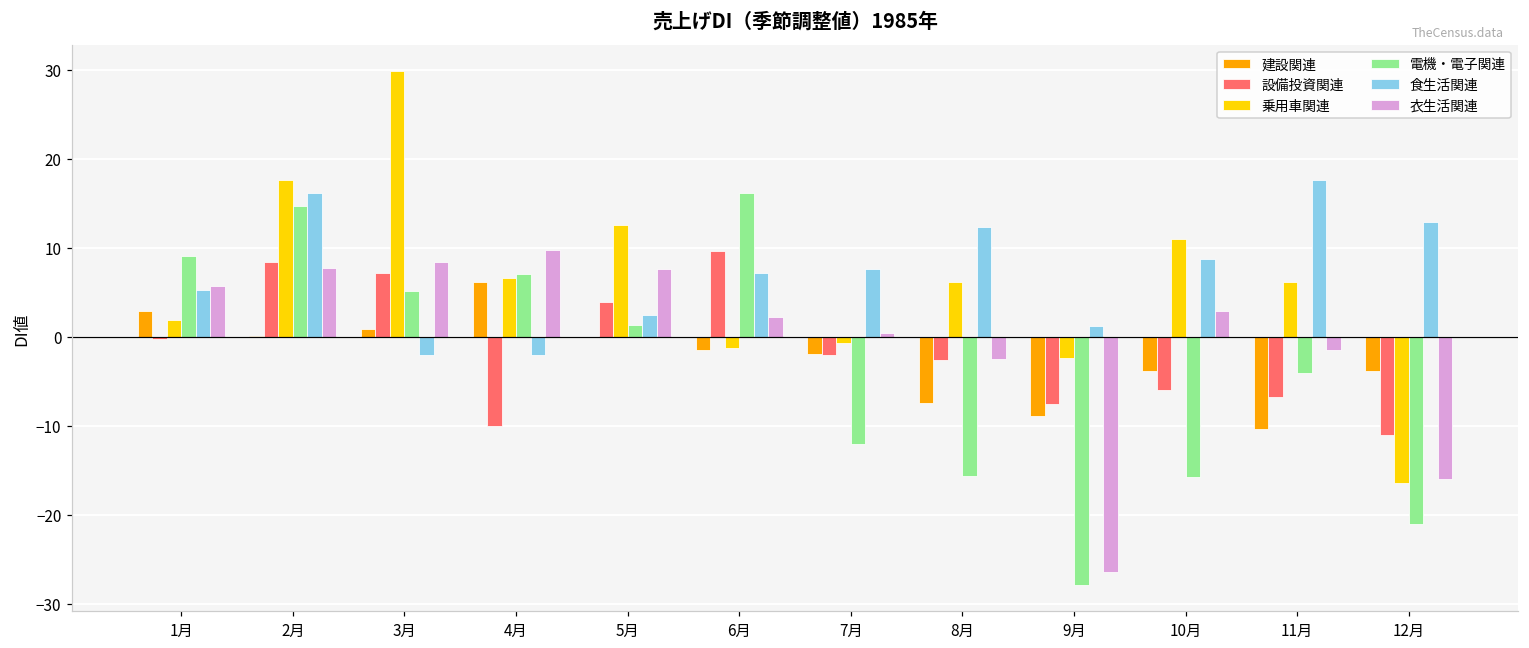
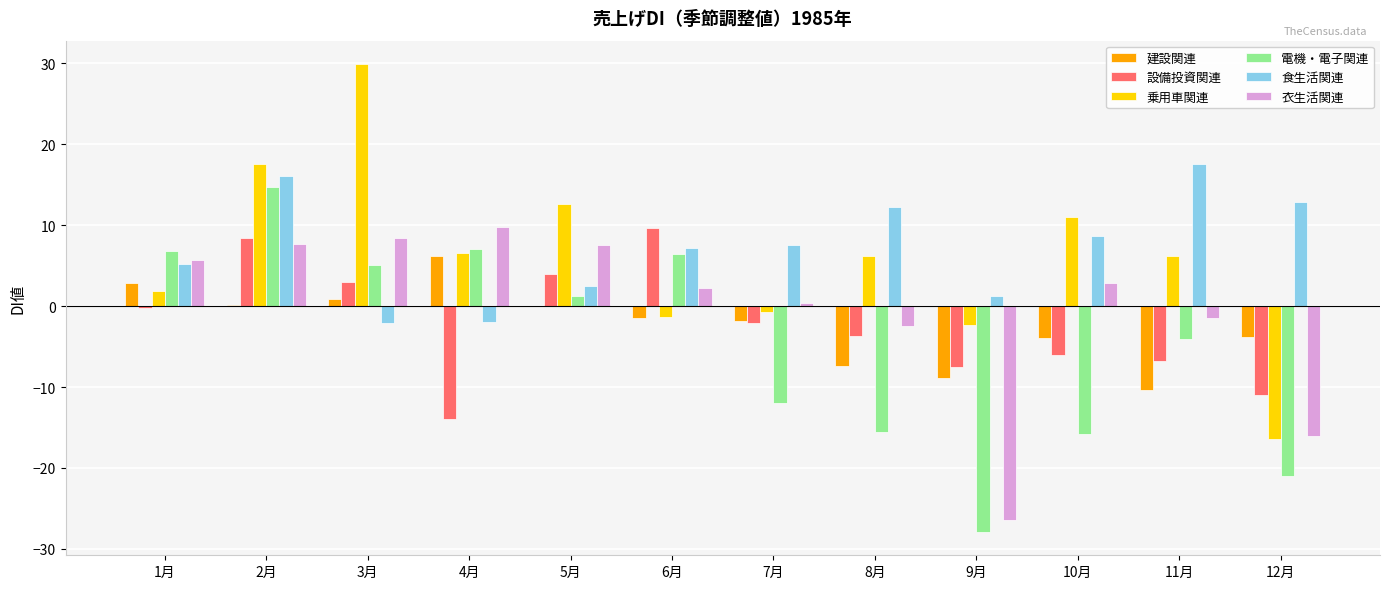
  {
    "設備投資関連": {
      "2月": 8,
-     "3月": 7,
-     "4月": -10,
+     "3月": 3,
+     "4月": -14,
      "5月": 4,
      "6月": 10,
      "7月": -2,
-     "8月": -3,
+     "8月": -4,
      "9月": -8,
      "10月": -6,
      "11月": -7,
      "12月": -11
    },
    "電機・電子関連": {
-     "1月": 9,
+     "1月": 7,
      "2月": 15,
      "3月": 5,
      "4月": 7,
      "5月": 1,
-     "6月": 16,
+     "6月": 6,
      "7月": -12,
      "8月": -16,
      "9月": -28,
      "10月": -16,
      "11月": -4,
      "12月": -21
    },
    "食生活関連": {
      "1月": 5,
      "2月": 16,
      "3月": -2,
      "4月": -2,
      "5月": 3,
      "6月": 7,
      "7月": 8,
      "8月": 12,
      "9月": 1,
      "10月": 9,
      "11月": 18,
      "12月": 13
    },
    "衣生活関連": {
      "1月": 6,
      "2月": 8,
      "3月": 8,
      "4月": 10,
      "5月": 8,
      "6月": 2,
      "7月": 0,
      "8月": -3,
      "9月": -26,
      "10月": 3,
      "11月": -2,
      "12月": -16
    }
  }
